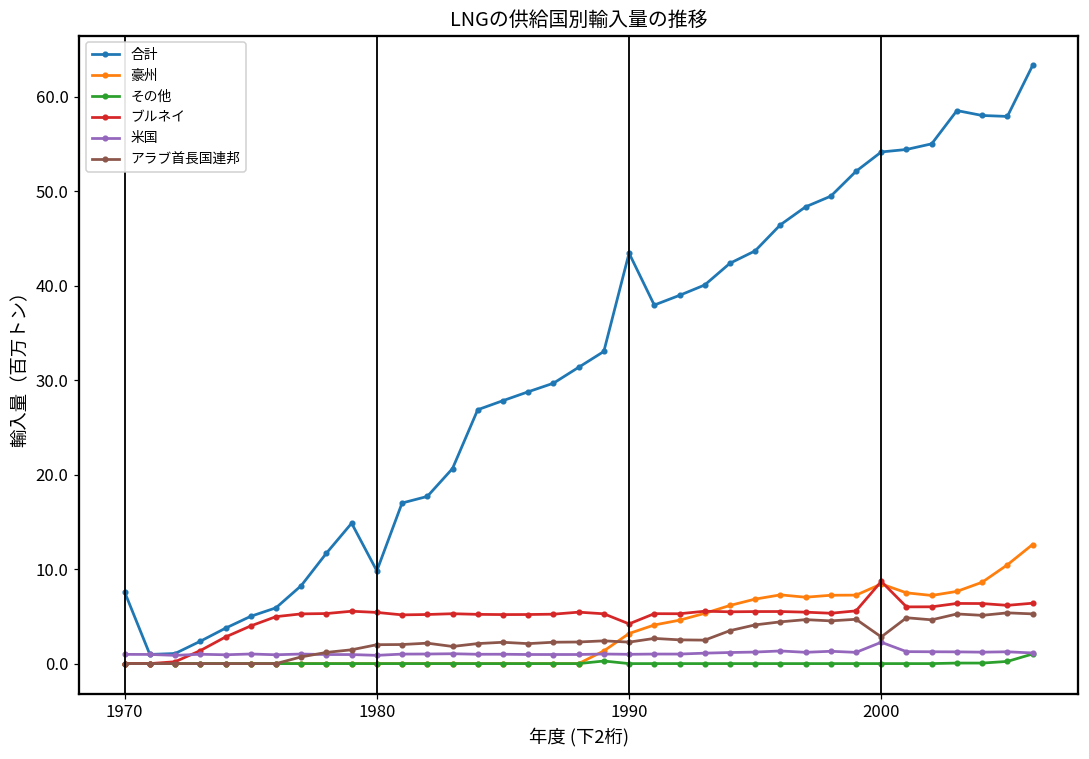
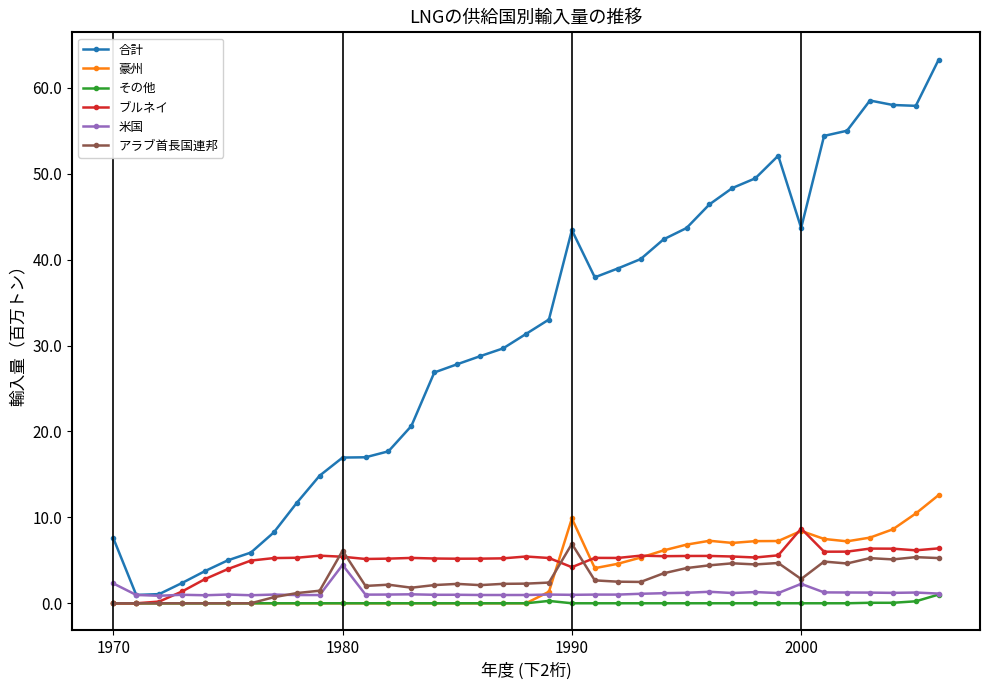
  {
    "合計": {
      "1970": 8,
-     "1980": 10,
+     "1980": 17,
      "1990": 43,
-     "2000": 54
+     "2000": 44
    },
    "豪州": {
-     "1990": 3
+     "1990": 10
    },
    "その他": {
      "1990": 0,
      "2000": 0
    },
    "ブルネイ": {
      "1980": 5,
      "1990": 4
    },
    "米国": {
-     "1970": 1,
-     "1980": 1,
+     "1970": 2,
+     "1980": 4,
      "1990": 1,
      "2000": 2
    },
    "アラブ首長国連邦": {
-     "1980": 2,
-     "1990": 2,
+     "1980": 6,
+     "1990": 7,
      "2000": 3
    }
  }
